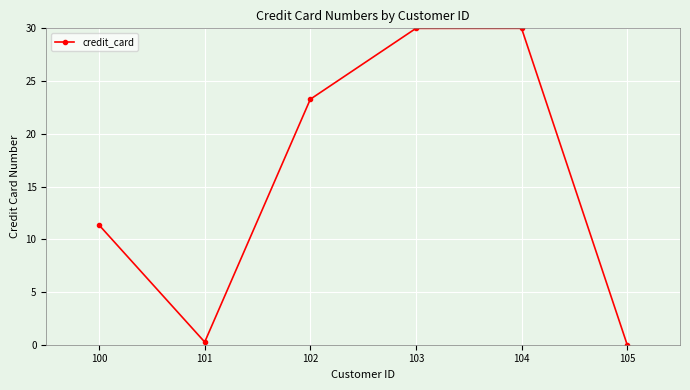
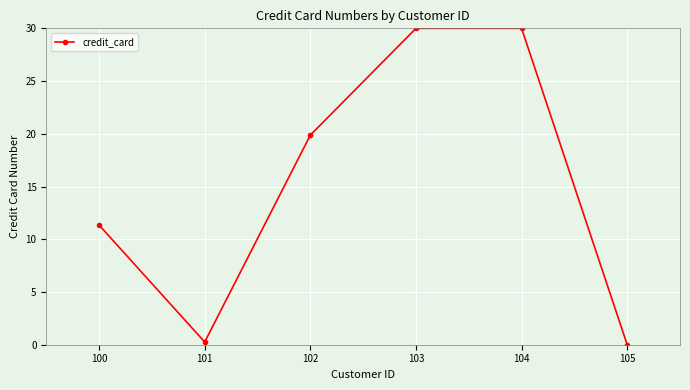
  {
    "100": 11.3,
    "101": 0.3,
-   "102": 23.3,
+   "102": 19.9,
    "103": 30.0,
    "104": 30.0,
    "105": 0.0
  }
